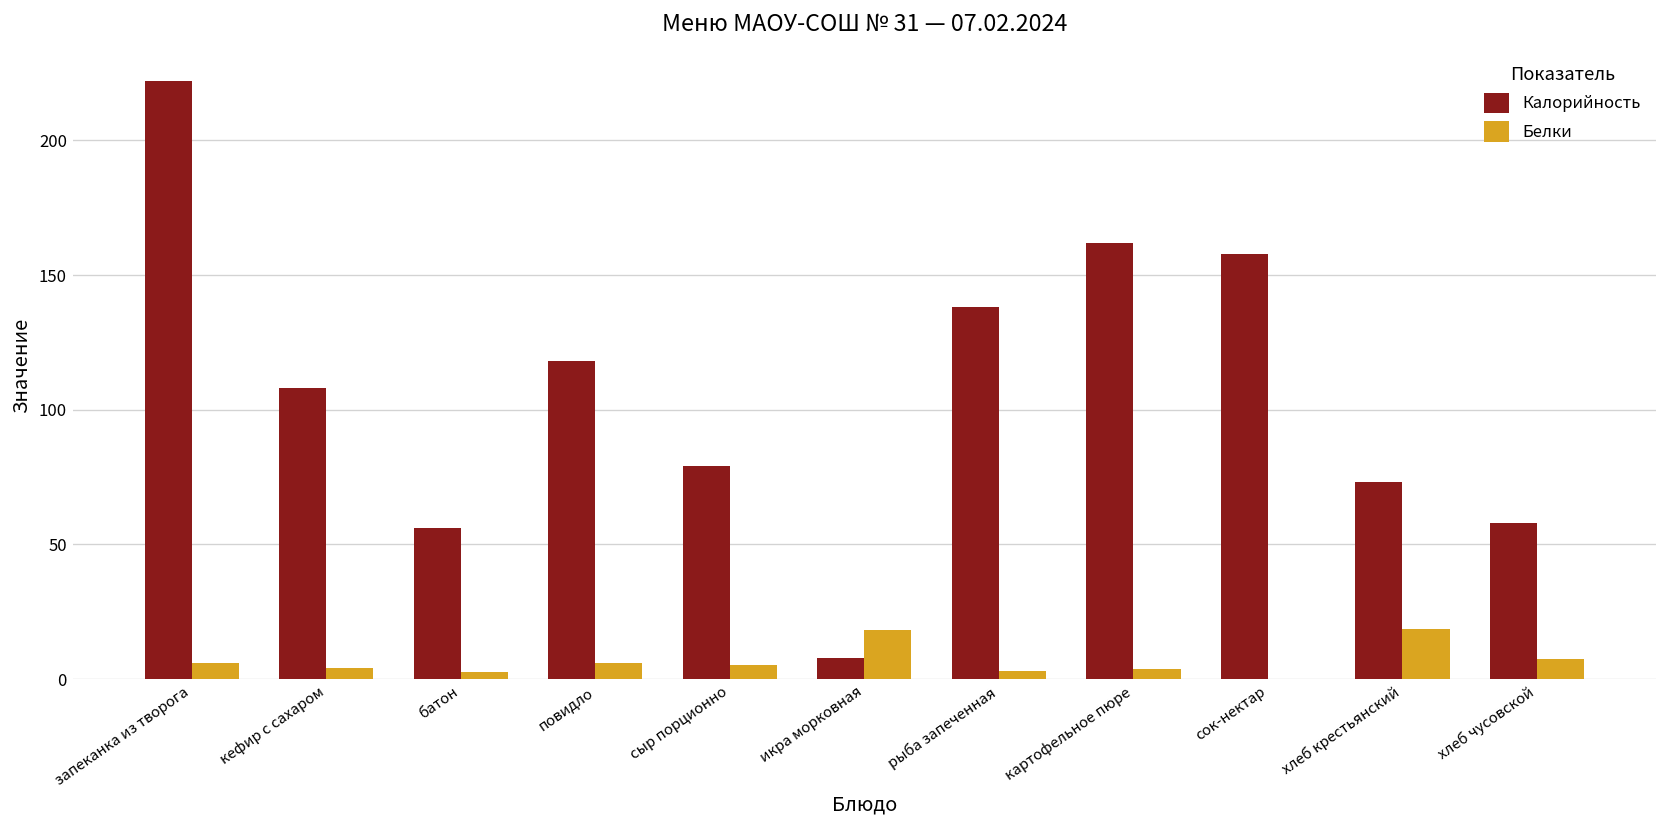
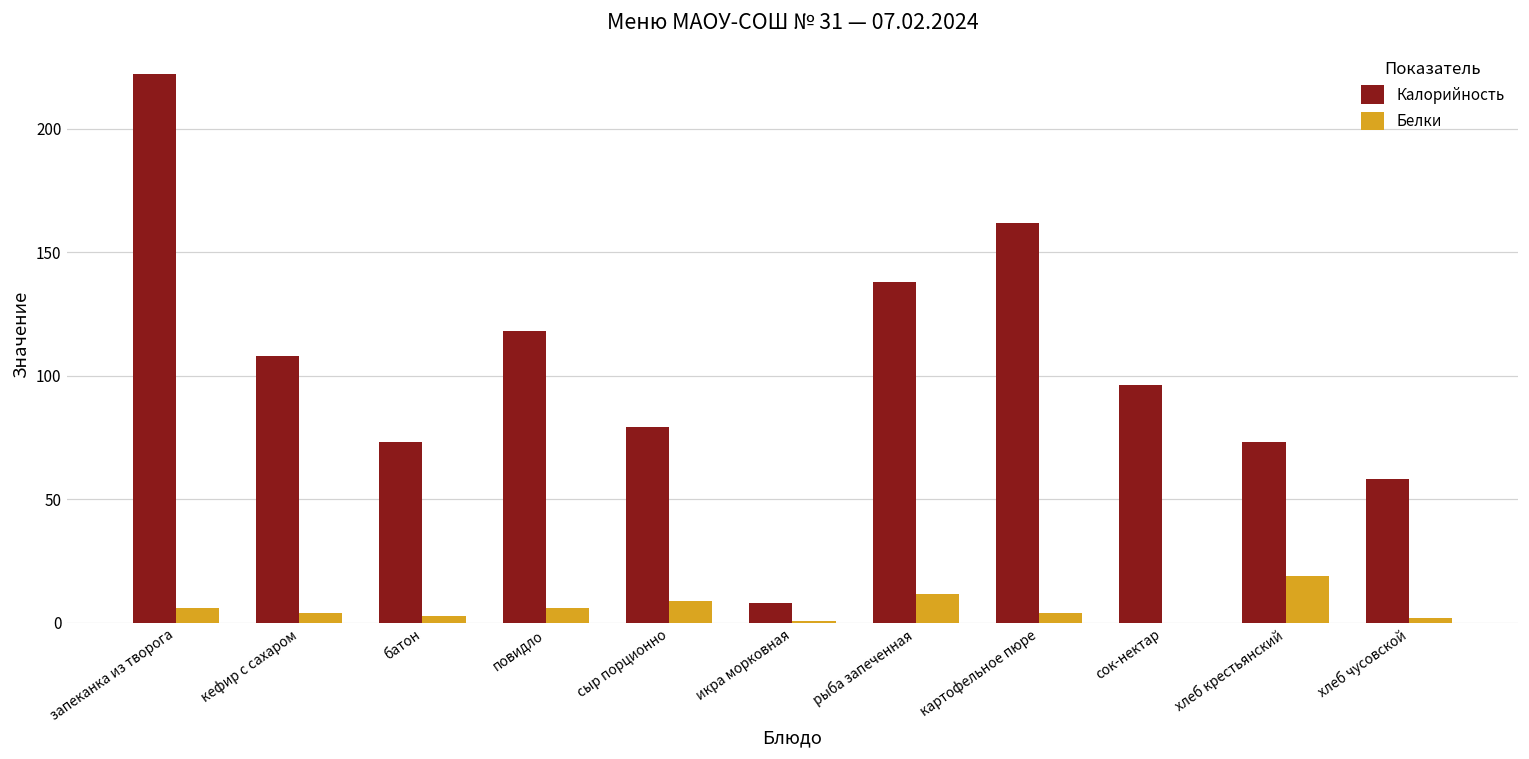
  {
    "Калорийность": {
      "запеканка из творога": 222,
      "кефир с сахаром": 108,
-     "батон": 56,
+     "батон": 73,
      "повидло": 118,
      "сыр порционно": 79,
      "икра морковная": 8,
      "рыба запеченная": 138,
      "картофельное пюре": 162,
-     "сок-нектар": 158,
+     "сок-нектар": 96,
      "хлеб крестьянский": 73,
      "хлеб чусовской": 58
    },
    "Белки": {
      "запеканка из творога": 6,
      "кефир с сахаром": 4,
      "батон": 3,
      "повидло": 6,
-     "сыр порционно": 5,
-     "икра морковная": 18,
-     "рыба запеченная": 3,
+     "сыр порционно": 9,
+     "икра морковная": 1,
+     "рыба запеченная": 11,
      "картофельное пюре": 4,
      "сок-нектар": 0,
      "хлеб крестьянский": 19,
-     "хлеб чусовской": 7
+     "хлеб чусовской": 2
    }
  }
